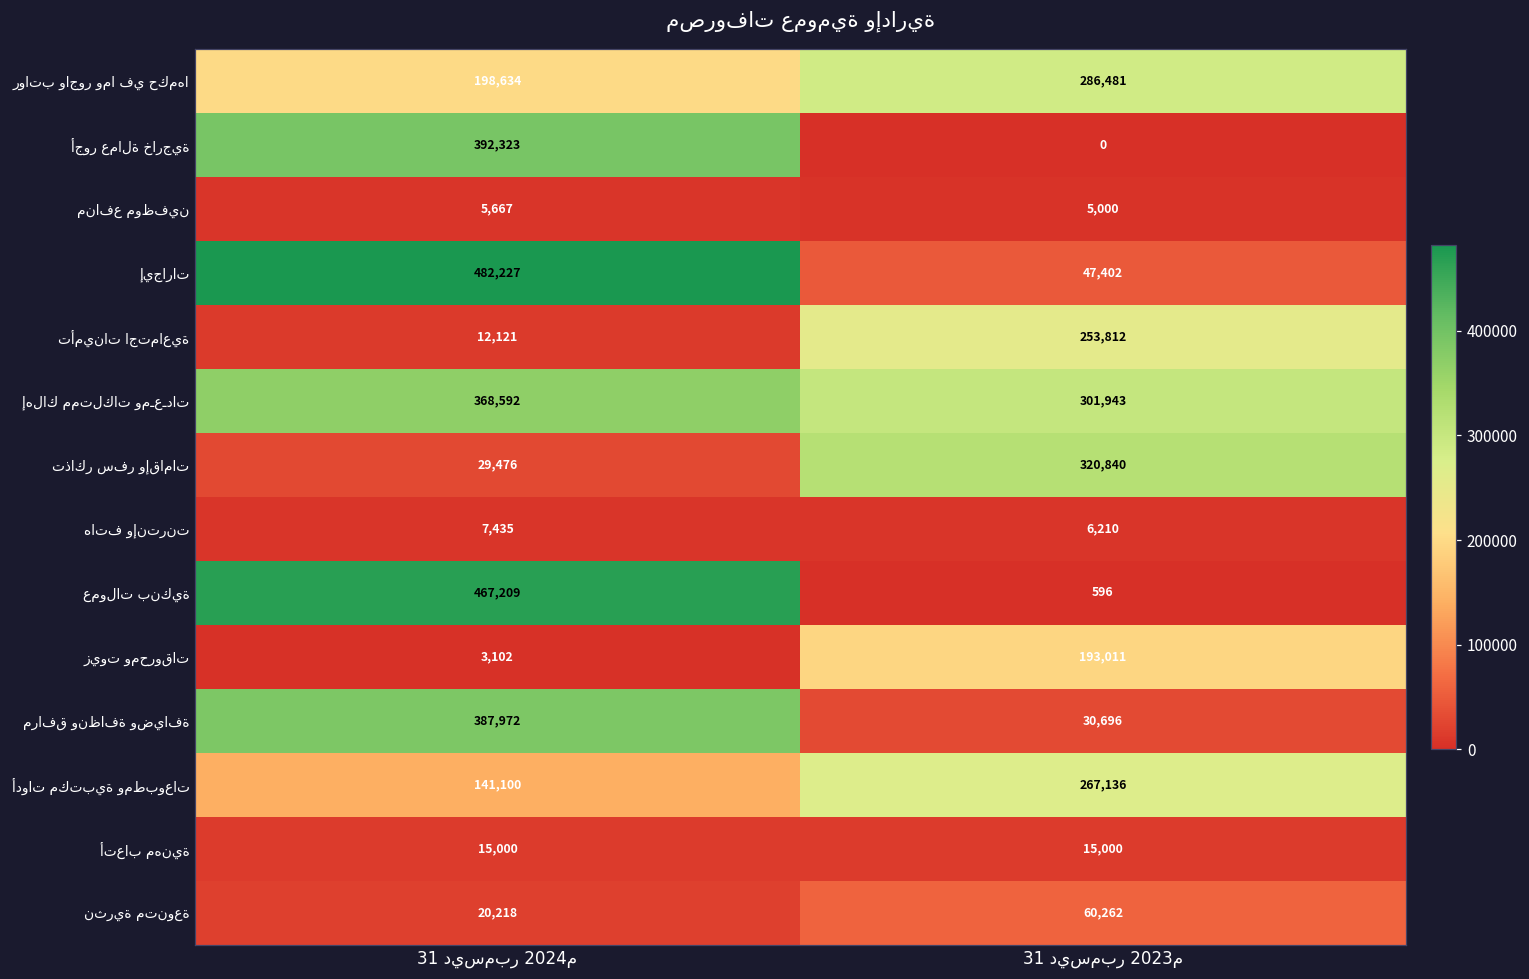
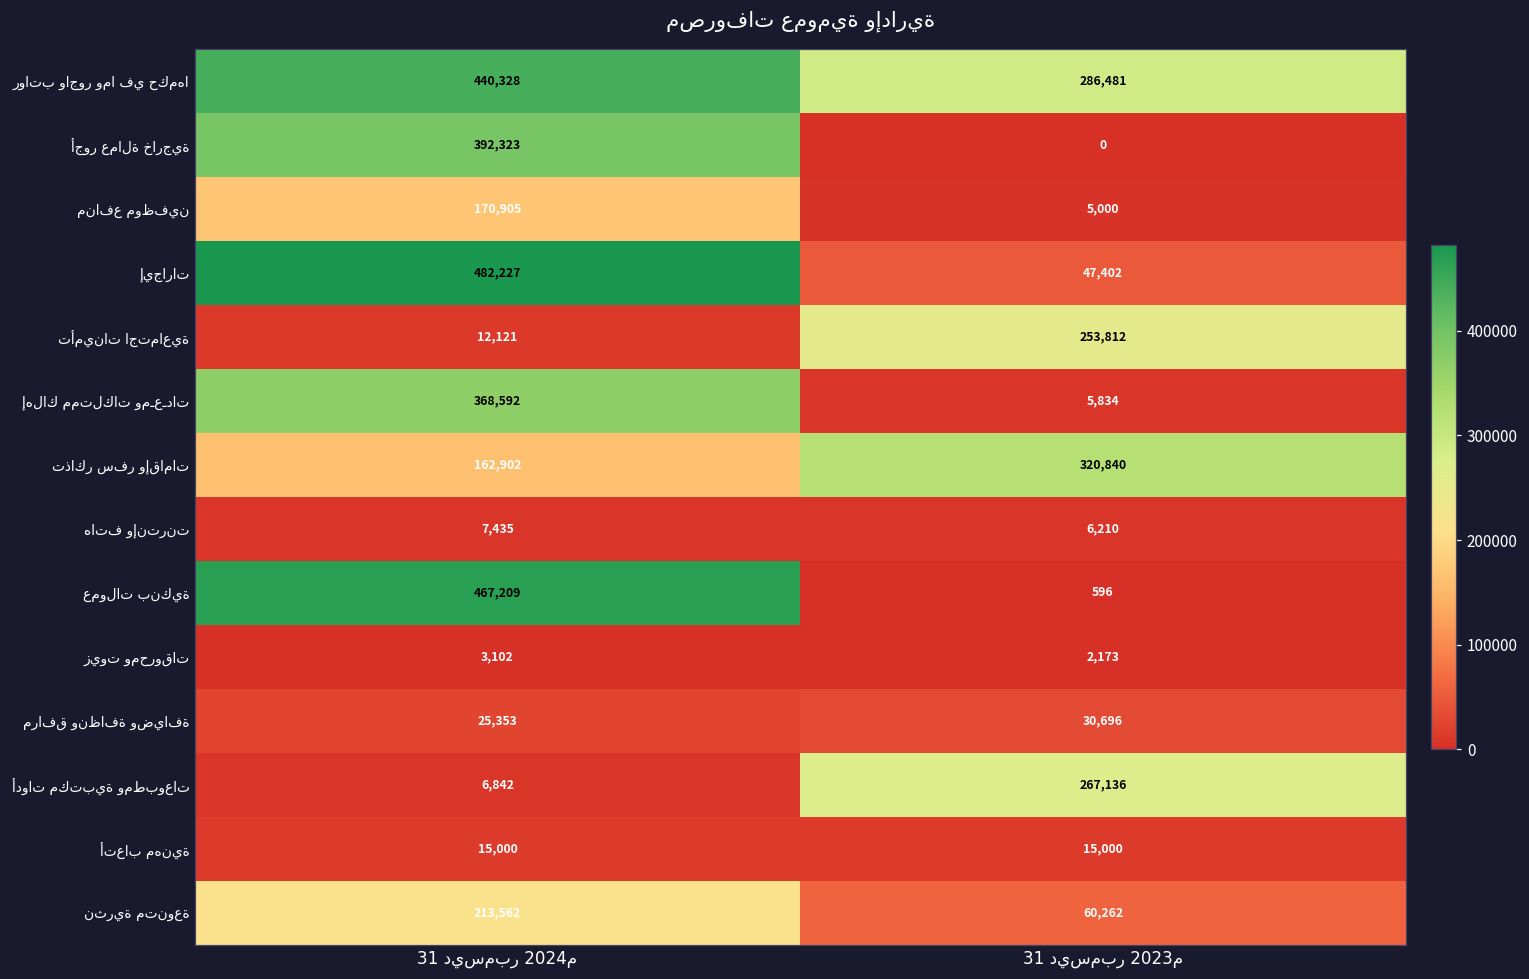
  {
    "رواتب واجور وما في حكمها": {
-     "31 ديسمبر 2024م": "198,634",
+     "31 ديسمبر 2024م": "440,328",
      "31 ديسمبر 2023م": "286,481"
    },
    "أجور عمالة خارجية": {
      "31 ديسمبر 2024م": "392,323",
      "31 ديسمبر 2023م": "0"
    },
    "منافع موظفين": {
-     "31 ديسمبر 2024م": "5,667",
+     "31 ديسمبر 2024م": "170,905",
      "31 ديسمبر 2023م": "5,000"
    },
    "إيجارات": {
      "31 ديسمبر 2024م": "482,227",
      "31 ديسمبر 2023م": "47,402"
    },
    "تأمينات اجتماعية": {
      "31 ديسمبر 2024م": "12,121",
      "31 ديسمبر 2023م": "253,812"
    },
    "إهلاك ممتلكات ومـعـدات": {
      "31 ديسمبر 2024م": "368,592",
-     "31 ديسمبر 2023م": "301,943"
+     "31 ديسمبر 2023م": "5,834"
    },
    "تذاكر سفر وإقامات": {
-     "31 ديسمبر 2024م": "29,476",
+     "31 ديسمبر 2024م": "162,902",
      "31 ديسمبر 2023م": "320,840"
    },
    "هاتف وإنترنت": {
      "31 ديسمبر 2024م": "7,435",
      "31 ديسمبر 2023م": "6,210"
    },
    "عمولات بنكية": {
      "31 ديسمبر 2024م": "467,209",
      "31 ديسمبر 2023م": "596"
    },
    "زيوت ومحروقات": {
      "31 ديسمبر 2024م": "3,102",
-     "31 ديسمبر 2023م": "193,011"
+     "31 ديسمبر 2023م": "2,173"
    },
    "مرافق ونظافة وضيافة": {
-     "31 ديسمبر 2024م": "387,972",
+     "31 ديسمبر 2024م": "25,353",
      "31 ديسمبر 2023م": "30,696"
    },
    "أدوات مكتبية ومطبوعات": {
-     "31 ديسمبر 2024م": "141,100",
+     "31 ديسمبر 2024م": "6,842",
      "31 ديسمبر 2023م": "267,136"
    },
    "أتعاب مهنية": {
      "31 ديسمبر 2024م": "15,000",
      "31 ديسمبر 2023م": "15,000"
    },
    "نثرية متنوعة": {
-     "31 ديسمبر 2024م": "20,218",
+     "31 ديسمبر 2024م": "213,562",
      "31 ديسمبر 2023م": "60,262"
    }
  }
